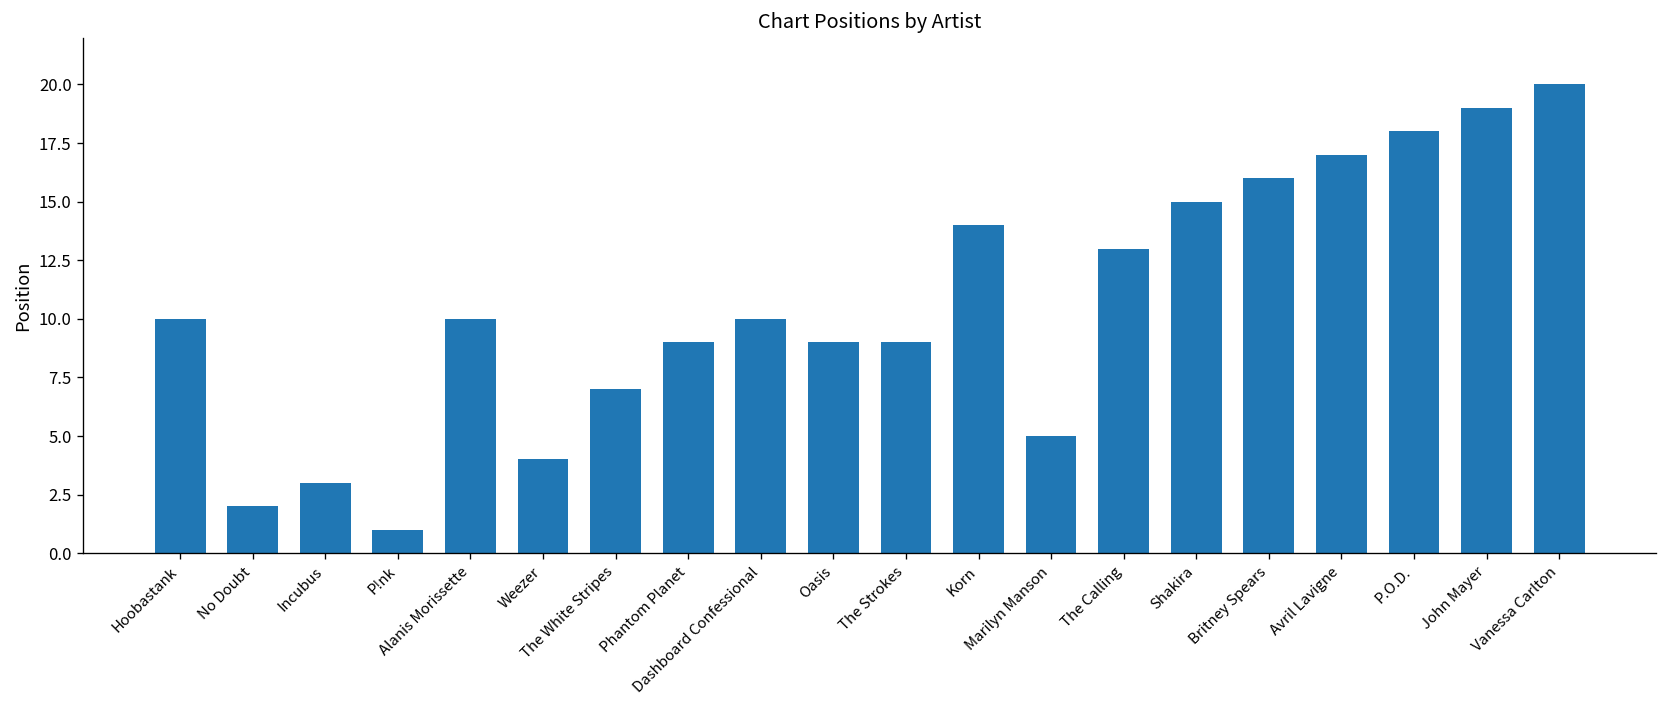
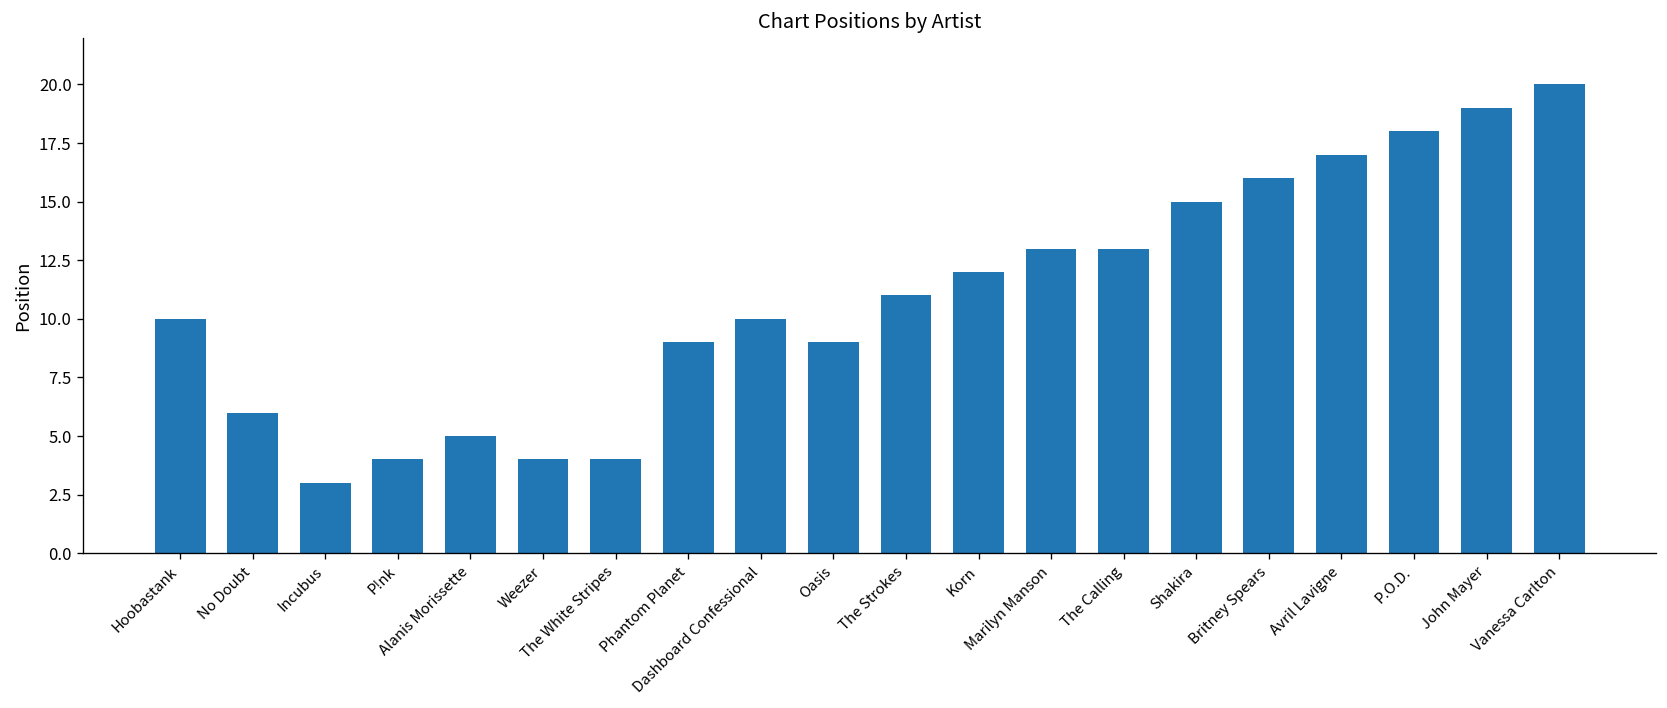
  {
    "Hoobastank": 10,
-   "No Doubt": 2,
+   "No Doubt": 6,
    "Incubus": 3,
-   "P!nk": 1,
-   "Alanis Morissette": 10,
+   "P!nk": 4,
+   "Alanis Morissette": 5,
    "Weezer": 4,
-   "The White Stripes": 7,
+   "The White Stripes": 4,
    "Phantom Planet": 9,
    "Dashboard Confessional": 10,
    "Oasis": 9,
-   "The Strokes": 9,
-   "Korn": 14,
-   "Marilyn Manson": 5,
+   "The Strokes": 11,
+   "Korn": 12,
+   "Marilyn Manson": 13,
    "The Calling": 13,
    "Shakira": 15,
    "Britney Spears": 16,
    "Avril Lavigne": 17,
    "P.O.D.": 18,
    "John Mayer": 19,
    "Vanessa Carlton": 20
  }
